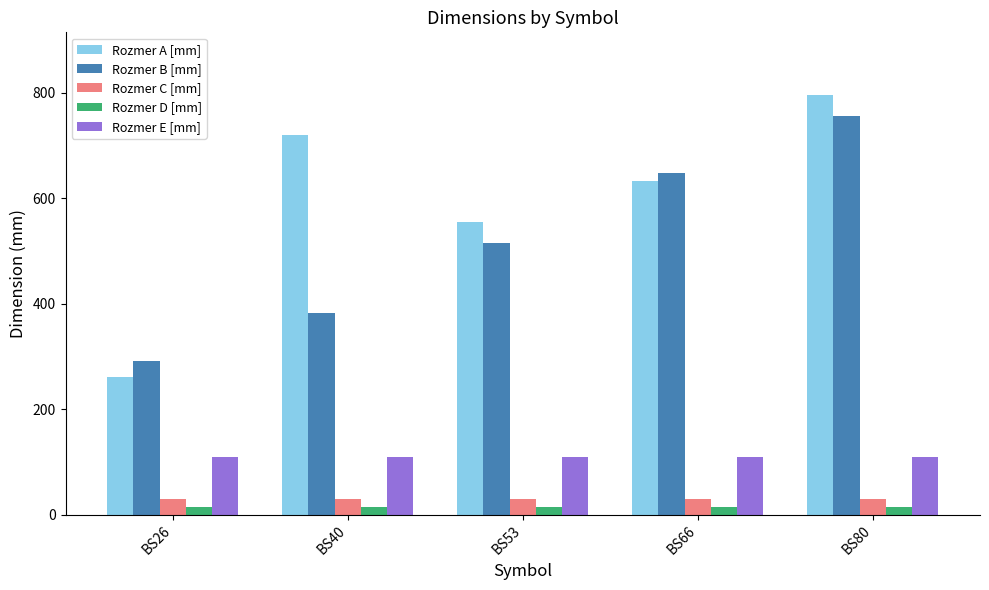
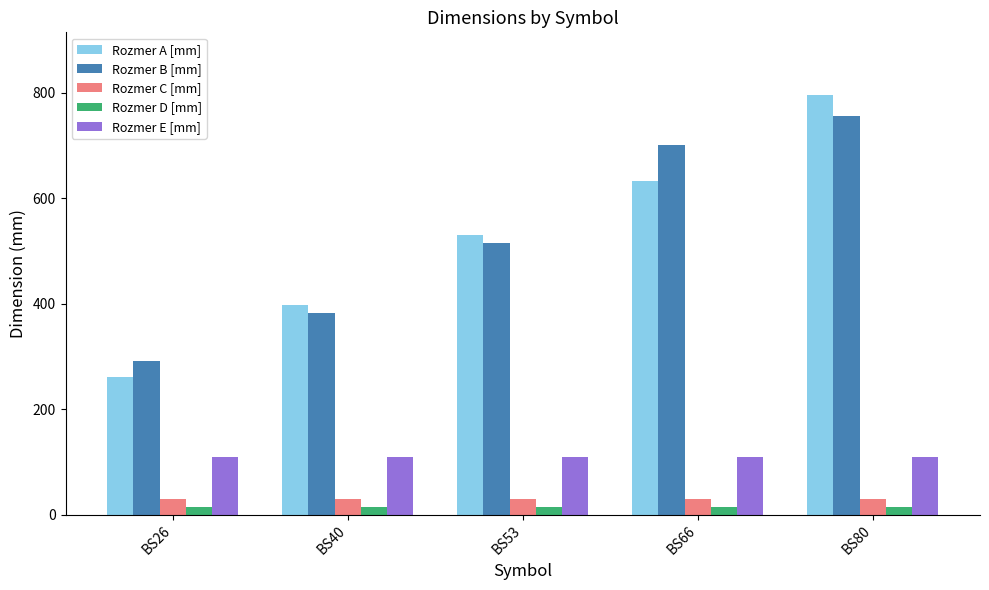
  {
    "Rozmer A [mm]": {
      "BS26": 260,
-     "BS40": 720,
-     "BS53": 560,
+     "BS40": 400,
+     "BS53": 530,
      "BS66": 630,
      "BS80": 800
    },
    "Rozmer B [mm]": {
      "BS26": 290,
      "BS40": 380,
      "BS53": 520,
-     "BS66": 650,
+     "BS66": 700,
      "BS80": 760
    },
    "Rozmer C [mm]": {
      "BS26": 30,
      "BS40": 30,
      "BS53": 30,
      "BS66": 30,
      "BS80": 30
    },
    "Rozmer D [mm]": {
      "BS26": 20,
      "BS40": 20,
      "BS53": 20,
      "BS66": 20,
      "BS80": 20
    },
    "Rozmer E [mm]": {
      "BS26": 110,
      "BS40": 110,
      "BS53": 110,
      "BS66": 110,
      "BS80": 110
    }
  }
